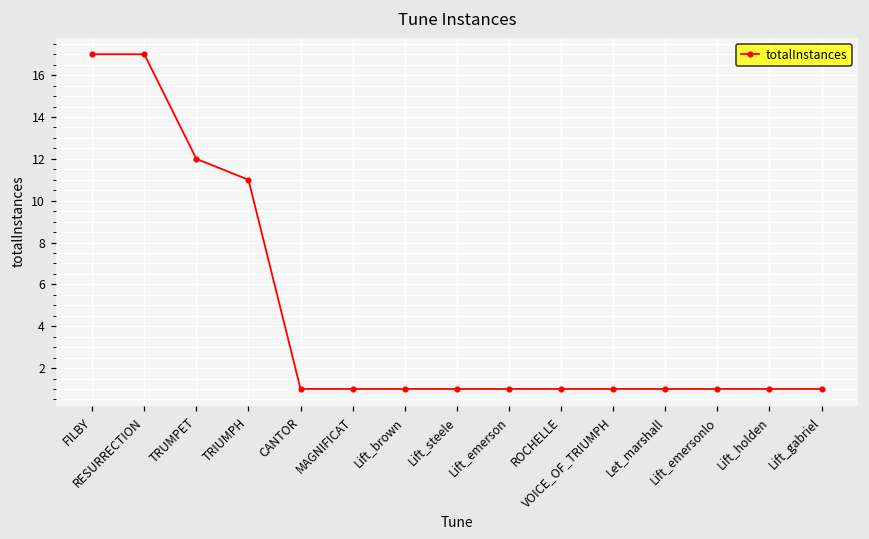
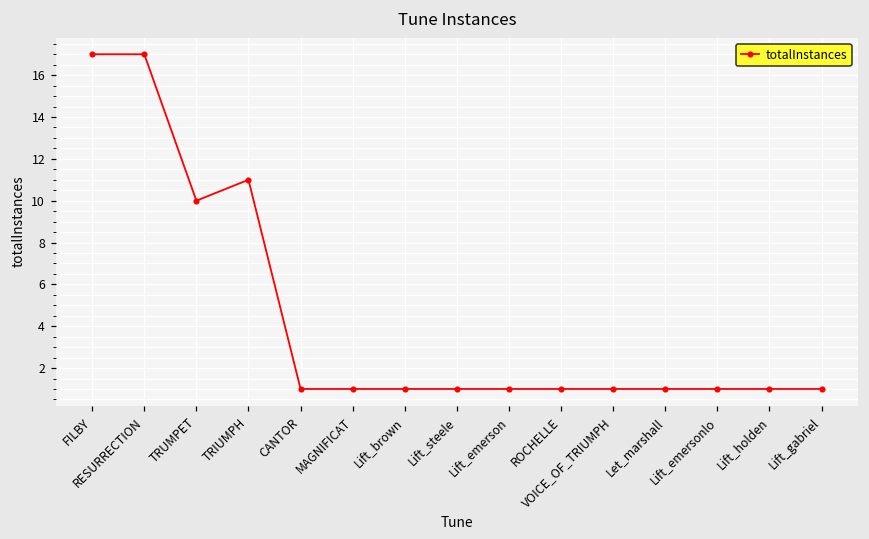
  {
    "FILBY": 17,
    "RESURRECTION": 17,
-   "TRUMPET": 12,
+   "TRUMPET": 10,
    "TRIUMPH": 11,
    "CANTOR": 1,
    "MAGNIFICAT": 1,
    "Lift_brown": 1,
    "Lift_steele": 1,
    "Lift_emerson": 1,
    "ROCHELLE": 1,
    "VOICE_OF_TRIUMPH": 1,
    "Let_marshall": 1,
    "Lift_emersonlo": 1,
    "Lift_holden": 1,
    "Lift_gabriel": 1
  }
